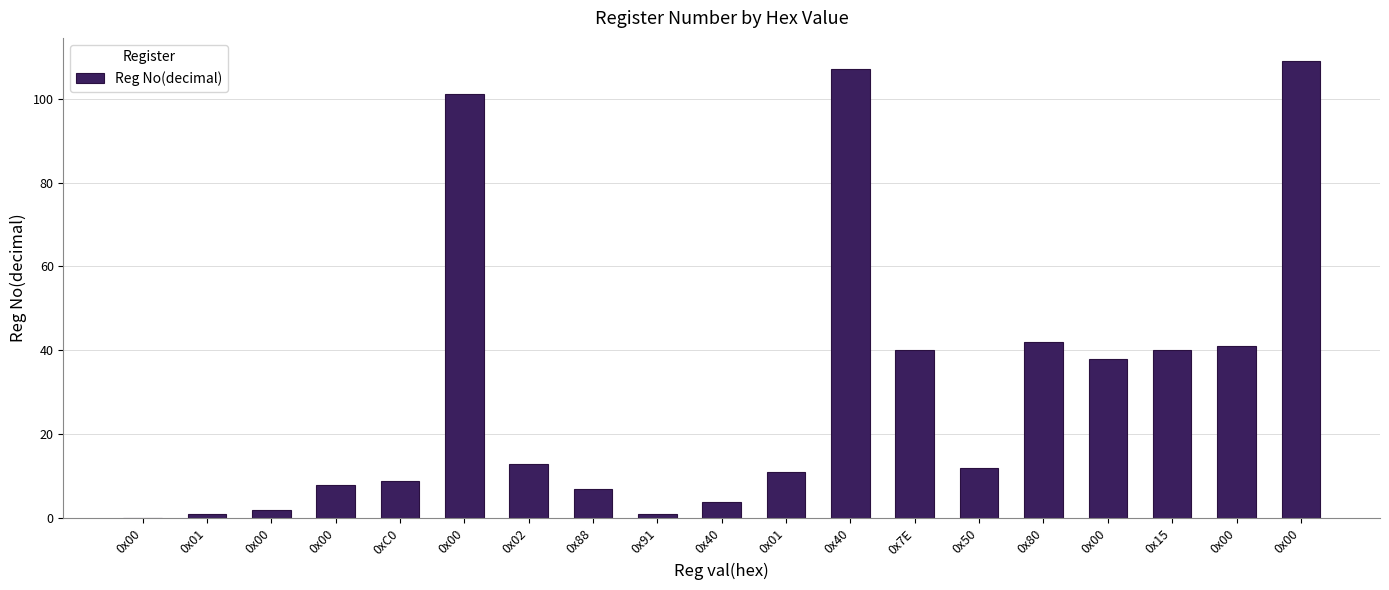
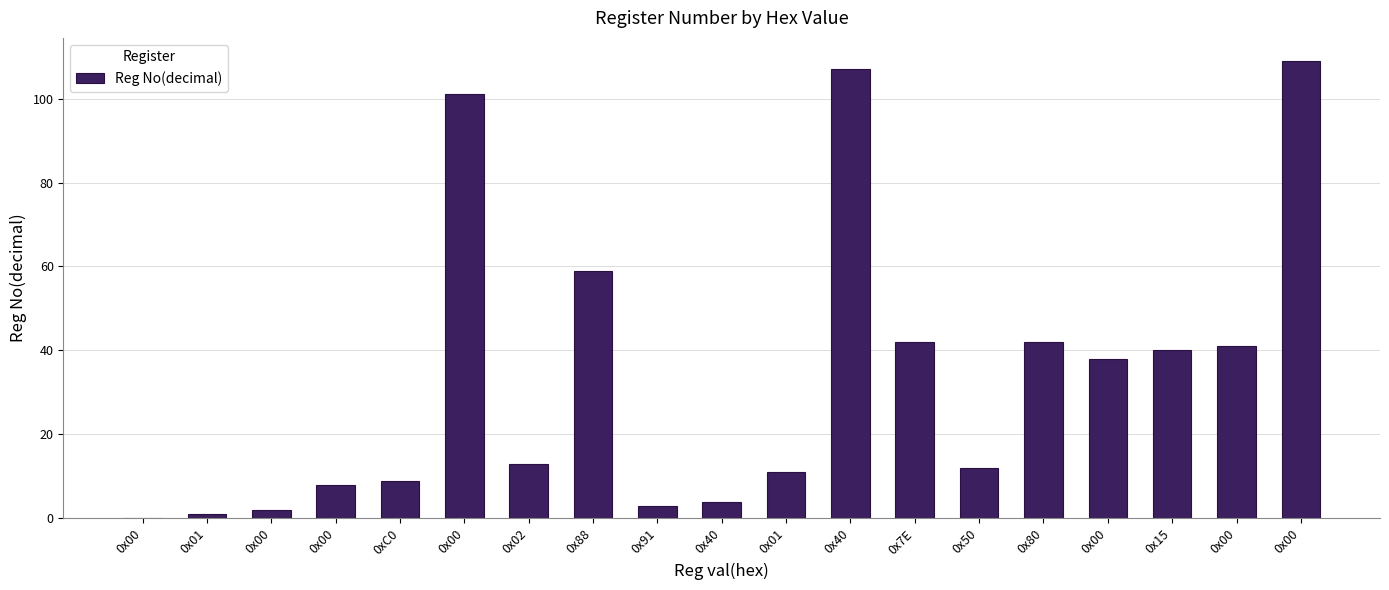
  {
    "0xC0": 9,
    "0x02": 13,
-   "0x88": 7,
-   "0x91": 1,
-   "0x7E": 40,
+   "0x88": 59,
+   "0x91": 3,
+   "0x7E": 42,
    "0x50": 12,
    "0x80": 42,
    "0x15": 40
  }
